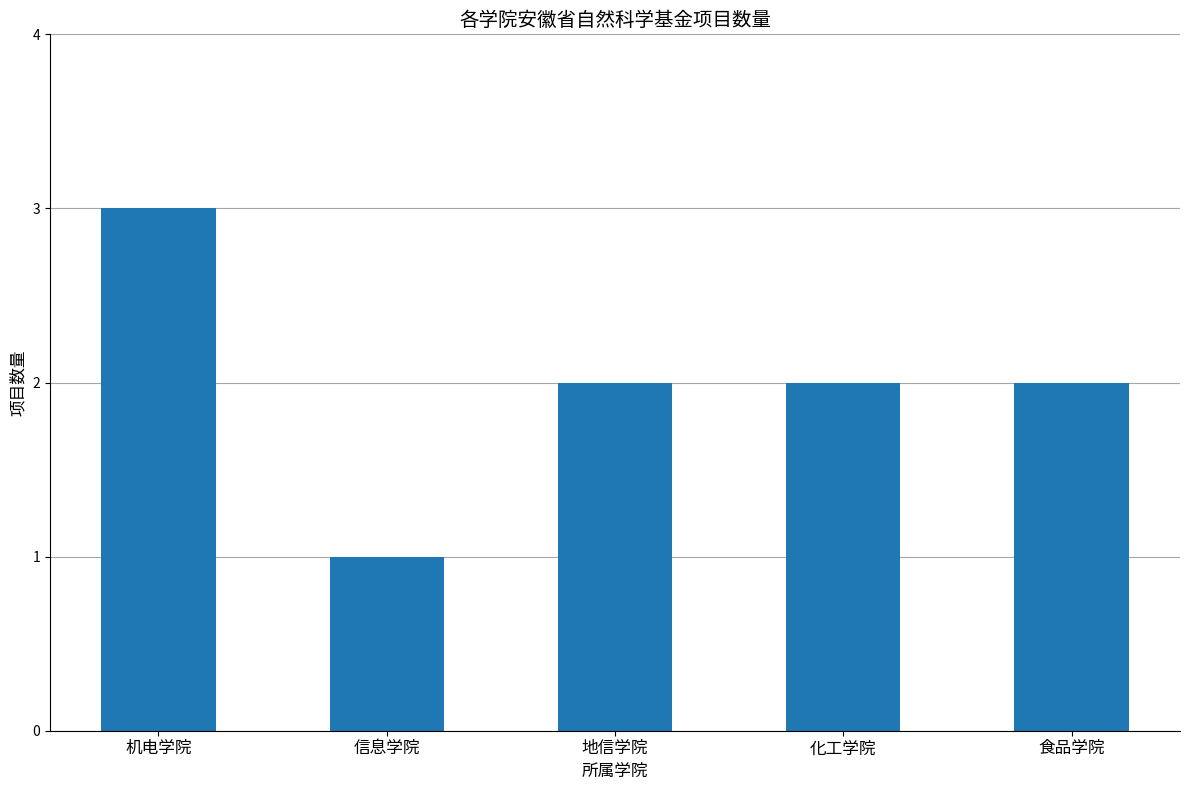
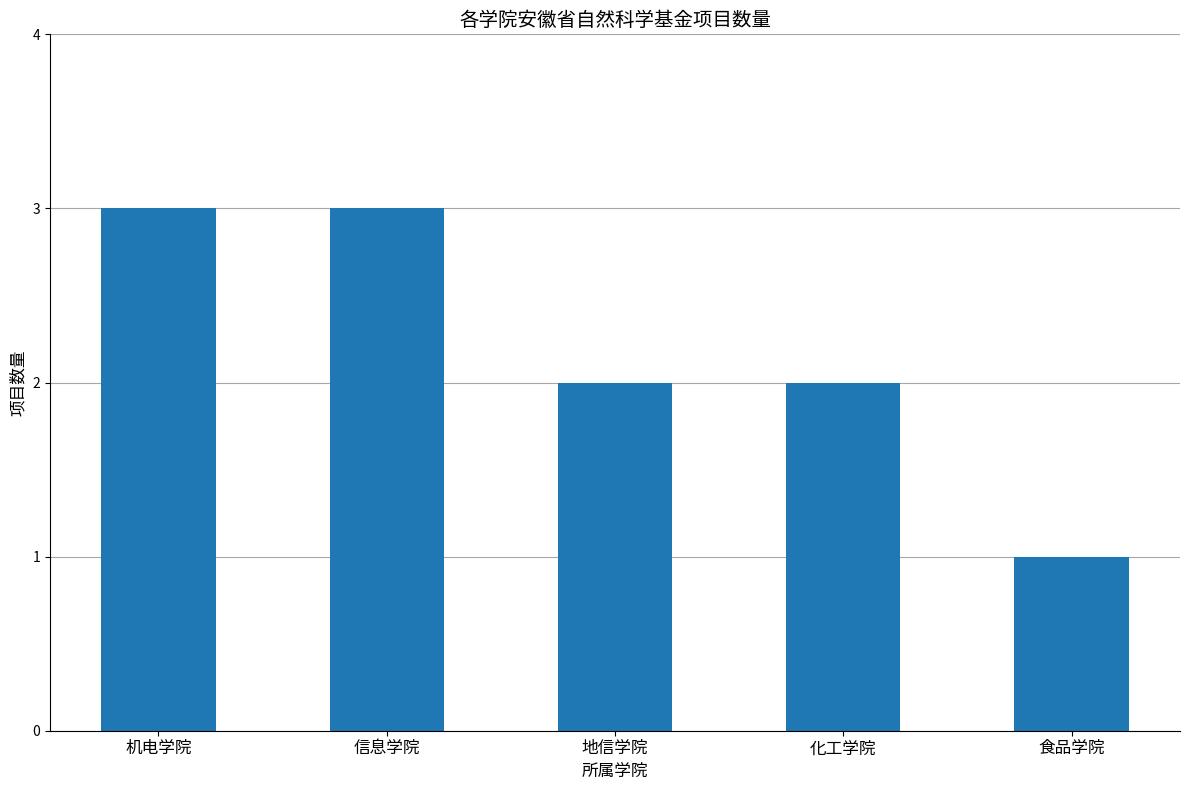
  {
    "机电学院": 3,
-   "信息学院": 1,
+   "信息学院": 3,
    "地信学院": 2,
    "化工学院": 2,
-   "食品学院": 2
+   "食品学院": 1
  }
